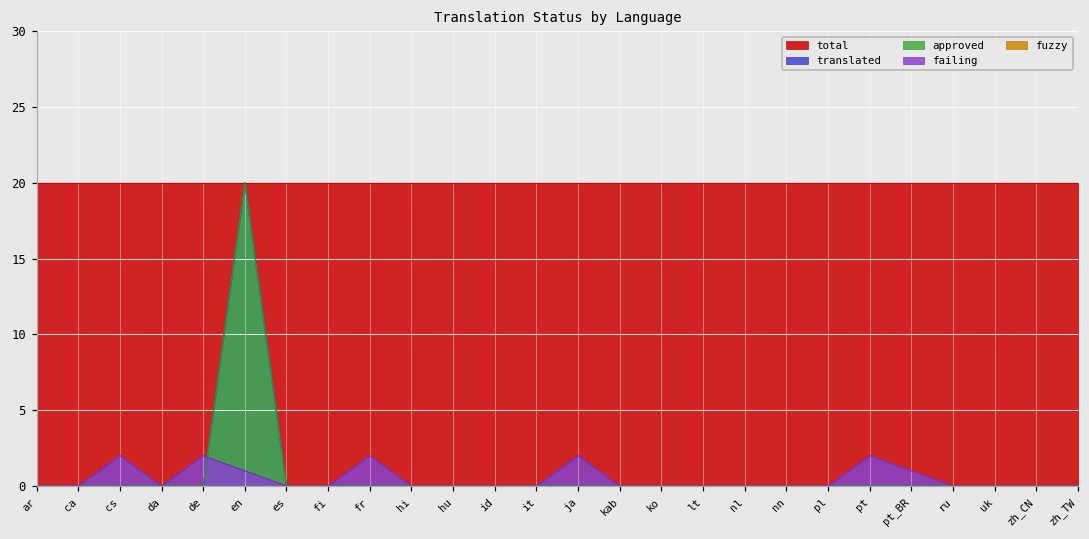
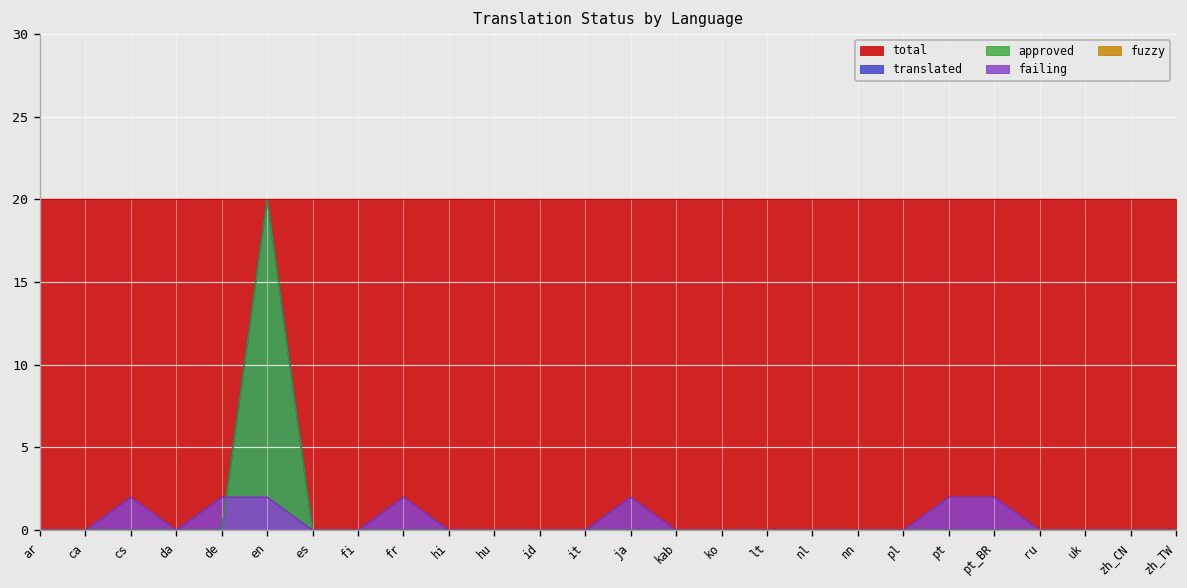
  {
    "total": {
      "ar": 20,
      "ca": 20,
      "cs": 20,
      "da": 20,
      "de": 20,
      "es": 20,
      "fi": 20,
      "fr": 20,
      "hi": 20,
      "hu": 20,
      "id": 20,
      "it": 20,
      "ja": 20,
      "kab": 20,
      "ko": 20,
      "lt": 20,
      "nl": 20,
      "nn": 20,
      "pl": 20,
      "pt": 20,
      "pt_BR": 20,
      "ru": 20,
      "uk": 20,
      "zh_CN": 20,
      "zh_TW": 20
    },
    "failing": {
      "cs": 2,
      "de": 2,
-     "en": 1,
+     "en": 2,
      "fr": 2,
      "ja": 2,
      "pt": 2,
-     "pt_BR": 1
+     "pt_BR": 2
    },
    "fuzzy": {
      "en": 0
    }
  }
